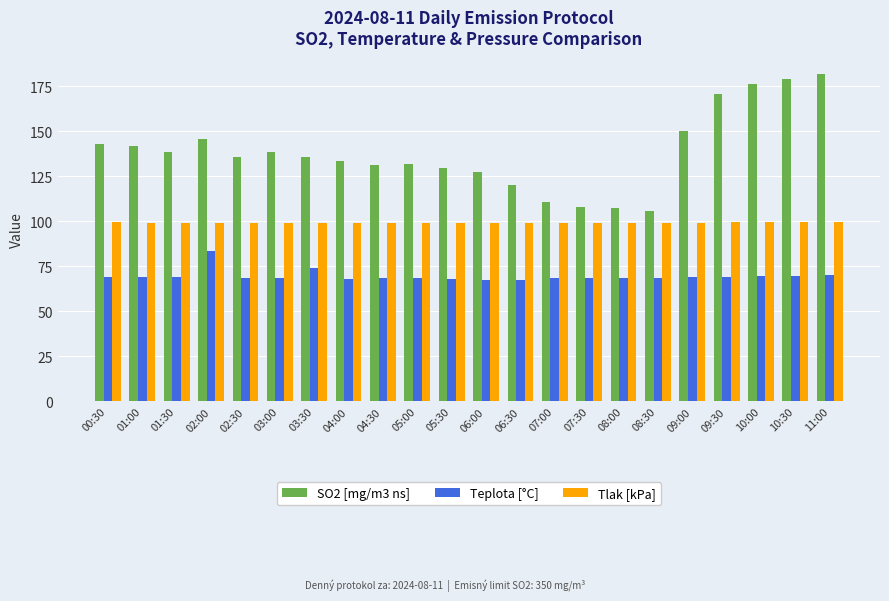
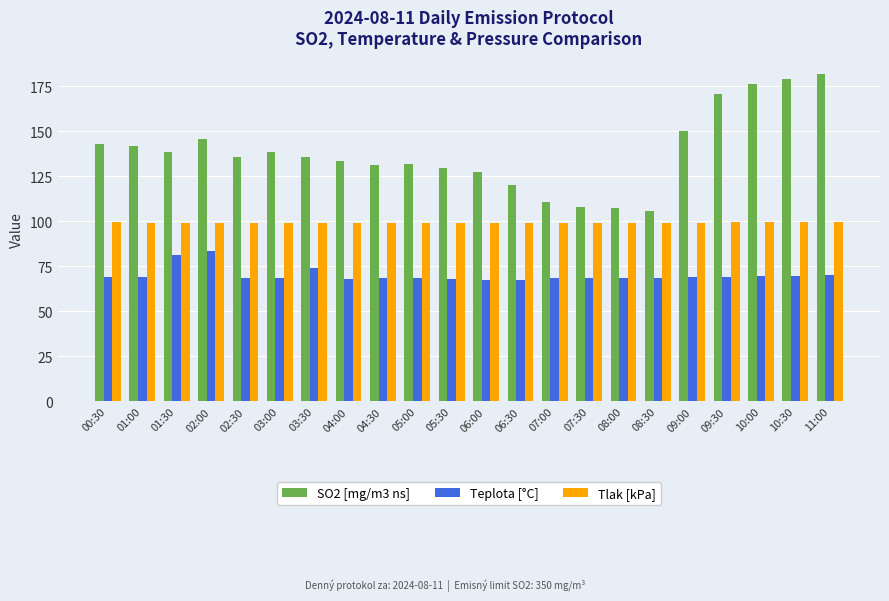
  {
    "SO2 [mg/m3 ns]": {
      "00:30": 143,
      "01:00": 142,
      "01:30": 138,
      "02:00": 146,
      "02:30": 136,
      "03:00": 139,
      "03:30": 136,
      "04:00": 133,
      "04:30": 131,
      "05:00": 132,
      "05:30": 129,
      "06:00": 127,
      "06:30": 120,
      "07:00": 111,
      "07:30": 108,
      "08:00": 107,
      "08:30": 106,
      "09:00": 150,
      "09:30": 170,
      "10:00": 176,
      "10:30": 179,
      "11:00": 182
    },
    "Teplota [°C]": {
      "00:30": 69,
      "01:00": 69,
-     "01:30": 69,
+     "01:30": 81,
      "02:00": 83,
      "02:30": 68,
      "03:00": 68,
      "03:30": 74,
      "04:00": 68,
      "04:30": 68,
      "05:00": 68,
      "05:30": 68,
      "06:00": 68,
      "06:30": 68,
      "07:00": 68,
      "07:30": 69,
      "08:00": 69,
      "08:30": 69,
      "09:00": 69,
      "09:30": 69,
      "10:00": 69,
      "10:30": 70,
      "11:00": 70
    },
    "Tlak [kPa]": {
      "00:30": 99,
      "01:00": 99,
      "01:30": 99,
      "02:00": 99,
      "02:30": 99,
      "03:00": 99,
      "03:30": 99,
      "04:00": 99,
      "04:30": 99,
      "05:00": 99,
      "05:30": 99,
      "06:00": 99,
      "06:30": 99,
      "07:00": 99,
      "07:30": 99,
      "08:00": 99,
      "08:30": 99,
      "09:00": 99,
      "09:30": 99,
      "10:00": 99,
      "10:30": 99,
      "11:00": 99
    }
  }
